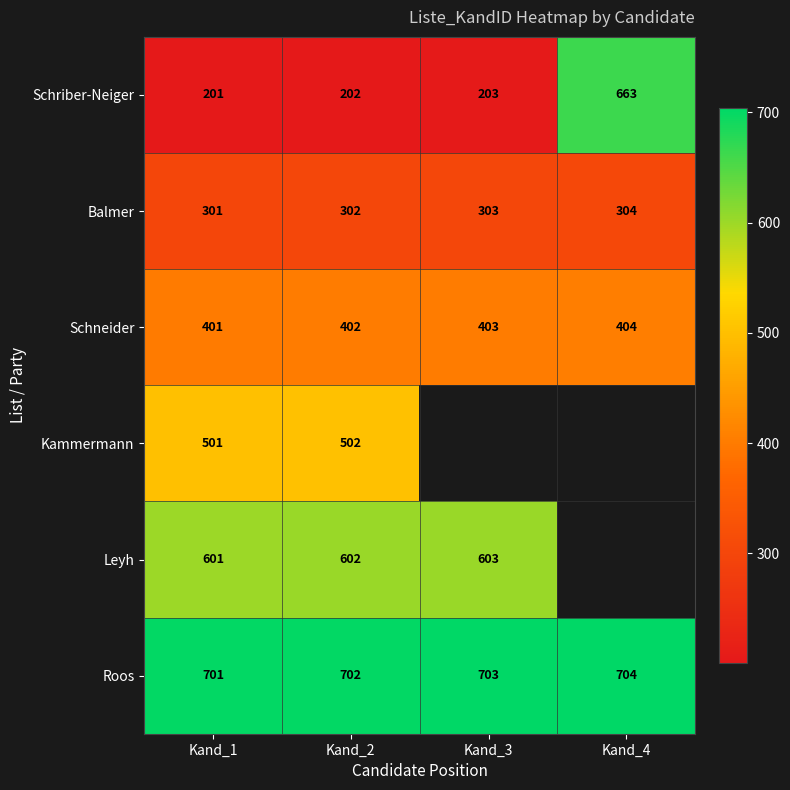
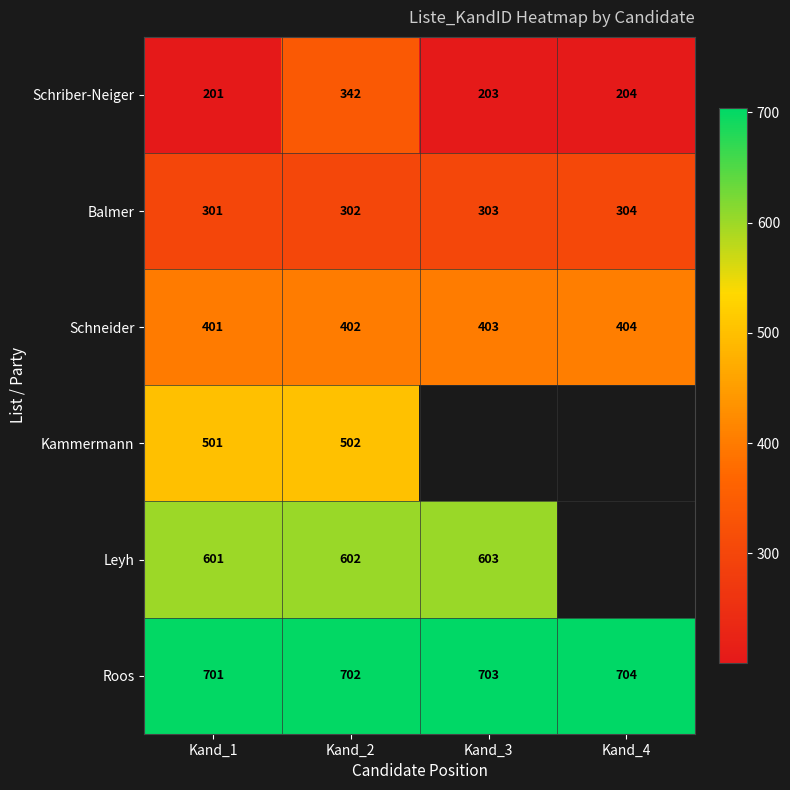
  {
    "Schriber-Neiger": {
      "Kand_1": 201,
-     "Kand_2": 202,
+     "Kand_2": 342,
      "Kand_3": 203,
-     "Kand_4": 663
+     "Kand_4": 204
    },
    "Balmer": {
      "Kand_1": 301,
      "Kand_2": 302,
      "Kand_3": 303,
      "Kand_4": 304
    },
    "Schneider": {
      "Kand_1": 401,
      "Kand_2": 402,
      "Kand_3": 403,
      "Kand_4": 404
    },
    "Kammermann": {
      "Kand_1": 501,
      "Kand_2": 502
    },
    "Leyh": {
      "Kand_1": 601,
      "Kand_2": 602,
      "Kand_3": 603
    },
    "Roos": {
      "Kand_1": 701,
      "Kand_2": 702,
      "Kand_3": 703,
      "Kand_4": 704
    }
  }
